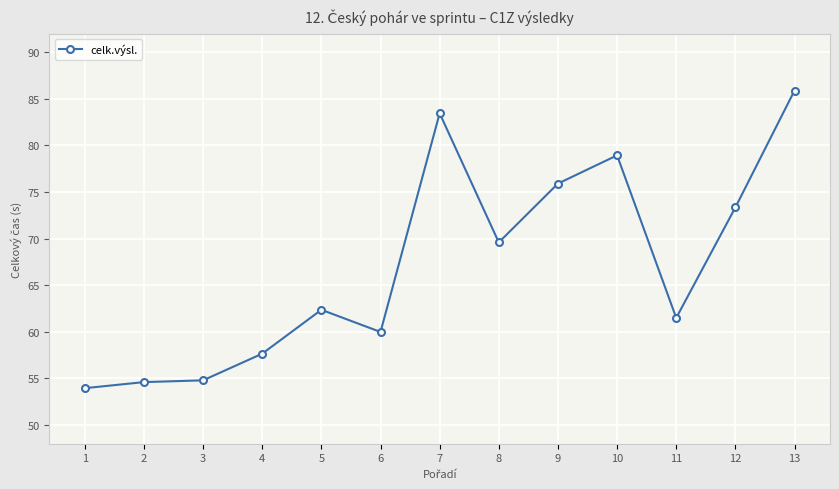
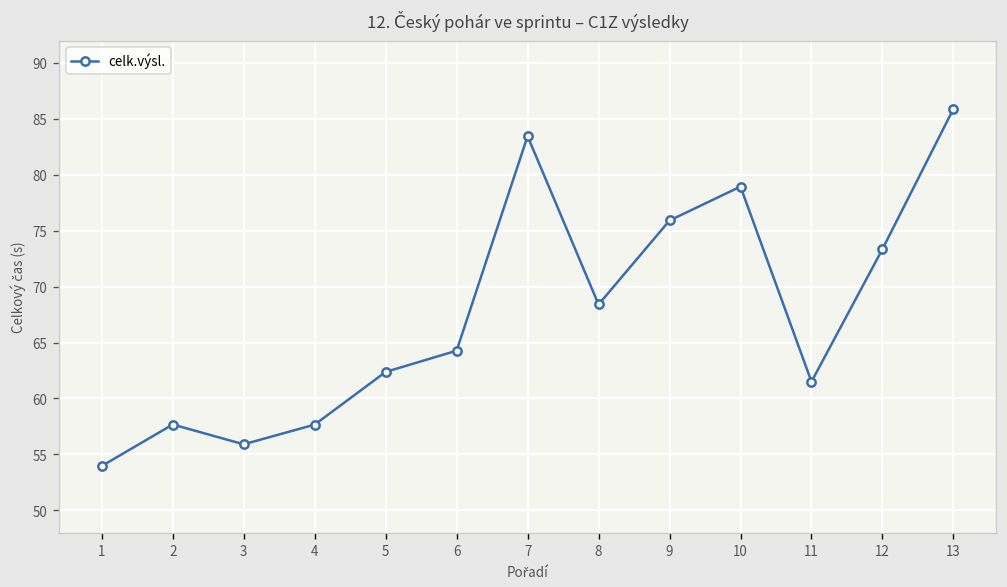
  {
    "1": 54,
-   "2": 55,
-   "3": 55,
+   "2": 58,
+   "3": 56,
    "4": 58,
    "5": 62,
-   "6": 60,
+   "6": 64,
    "7": 83,
-   "8": 70,
+   "8": 68,
    "9": 76,
    "10": 79,
    "11": 62,
    "12": 73,
    "13": 86
  }
